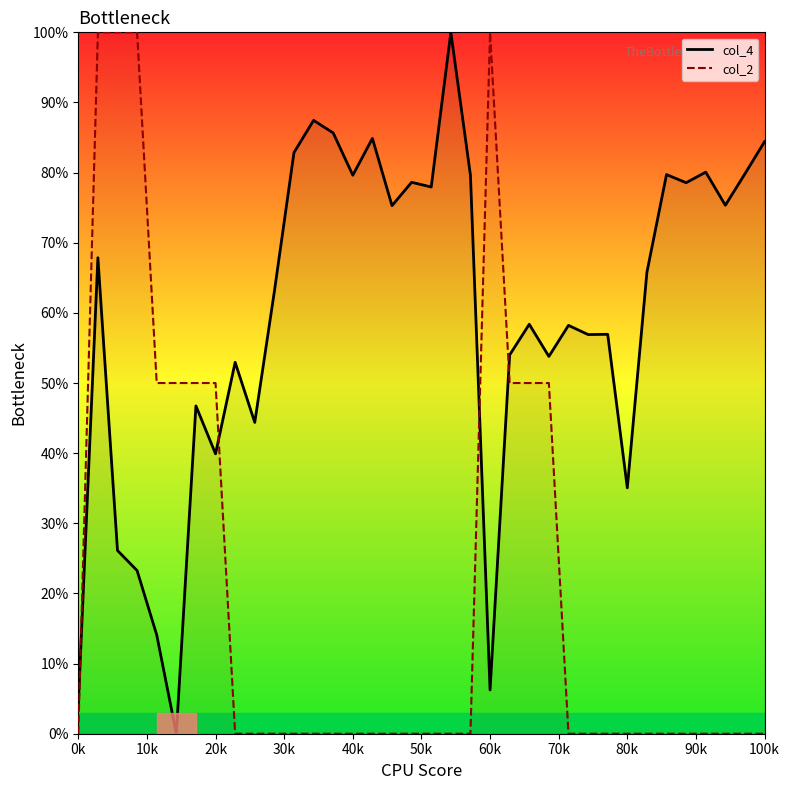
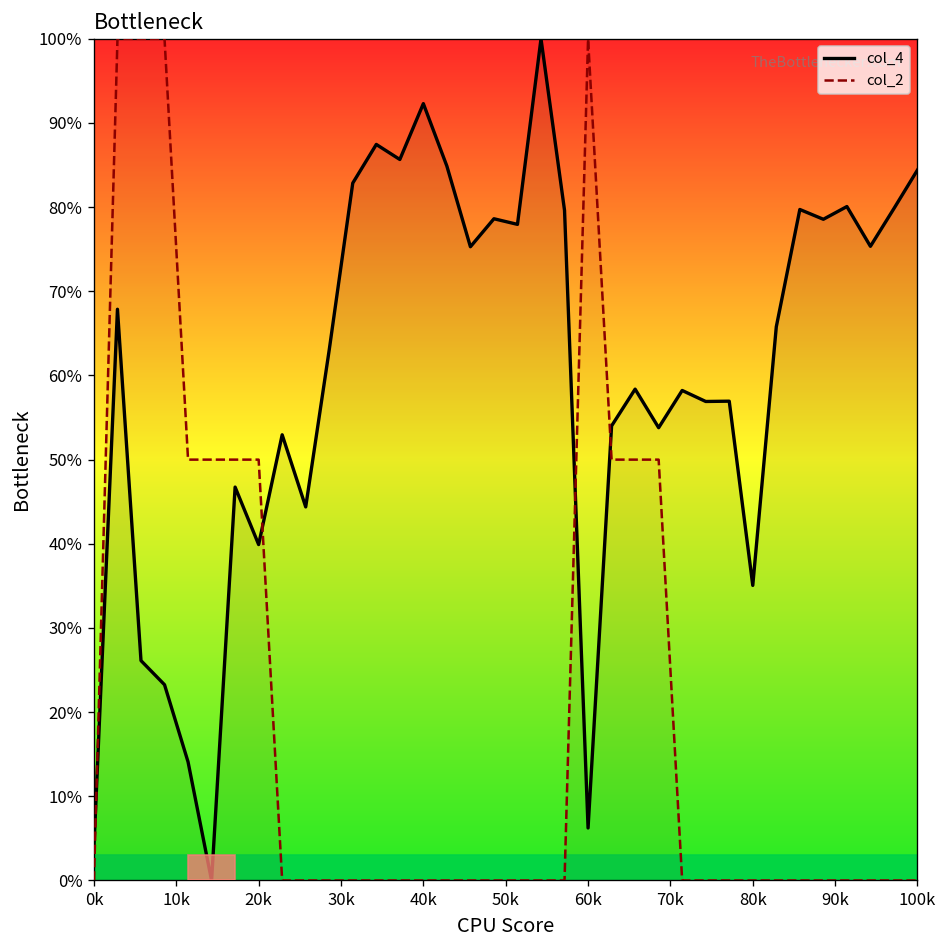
  {
    "col_4": {
      "0k": "4%",
      "20k": "40%",
-     "40k": "80%",
+     "40k": "92%",
      "60k": "6%",
      "80k": "35%",
      "100k": "84%"
    },
    "col_2": {
      "20k": "50%",
      "60k": "100%"
    }
  }
